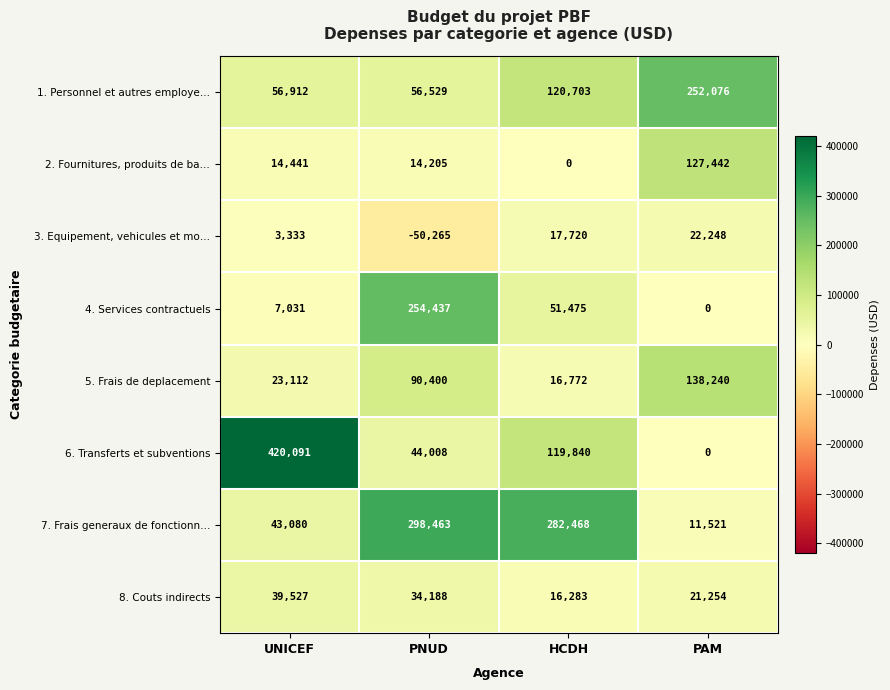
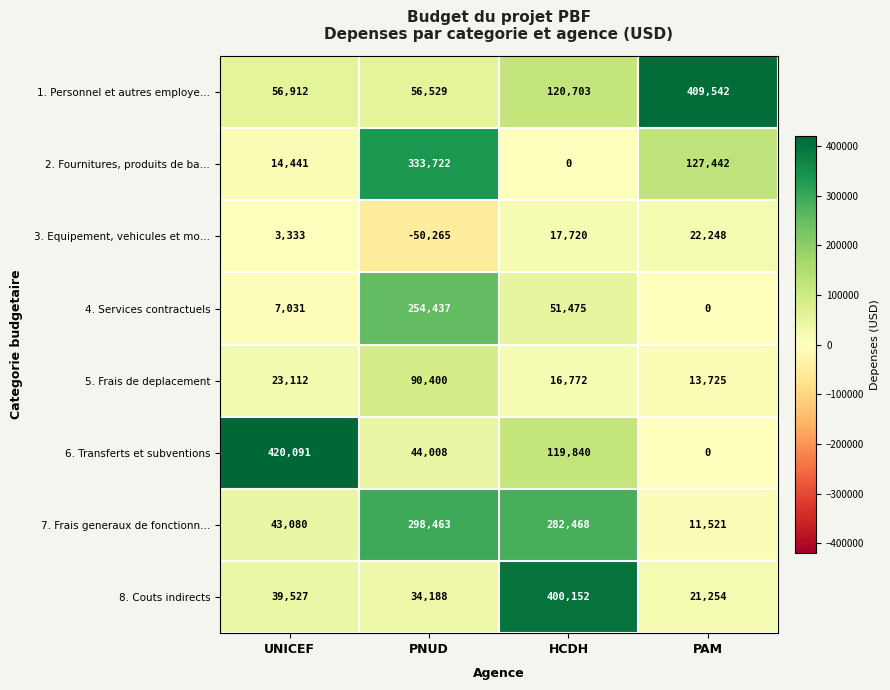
  {
    "1. Personnel et autres employe…": {
      "UNICEF": "56,912",
      "PNUD": "56,529",
      "HCDH": "120,703",
-     "PAM": "252,076"
+     "PAM": "409,542"
    },
    "2. Fournitures, produits de ba…": {
      "UNICEF": "14,441",
-     "PNUD": "14,205",
+     "PNUD": "333,722",
      "HCDH": "0",
      "PAM": "127,442"
    },
    "3. Equipement, vehicules et mo…": {
      "UNICEF": "3,333",
      "PNUD": "-50,265",
      "HCDH": "17,720",
      "PAM": "22,248"
    },
    "4. Services contractuels": {
      "UNICEF": "7,031",
      "PNUD": "254,437",
      "HCDH": "51,475",
      "PAM": "0"
    },
    "5. Frais de deplacement": {
      "UNICEF": "23,112",
      "PNUD": "90,400",
      "HCDH": "16,772",
-     "PAM": "138,240"
+     "PAM": "13,725"
    },
    "6. Transferts et subventions": {
      "UNICEF": "420,091",
      "PNUD": "44,008",
      "HCDH": "119,840",
      "PAM": "0"
    },
    "7. Frais generaux de fonctionn…": {
      "UNICEF": "43,080",
      "PNUD": "298,463",
      "HCDH": "282,468",
      "PAM": "11,521"
    },
    "8. Couts indirects": {
      "UNICEF": "39,527",
      "PNUD": "34,188",
-     "HCDH": "16,283",
+     "HCDH": "400,152",
      "PAM": "21,254"
    }
  }
